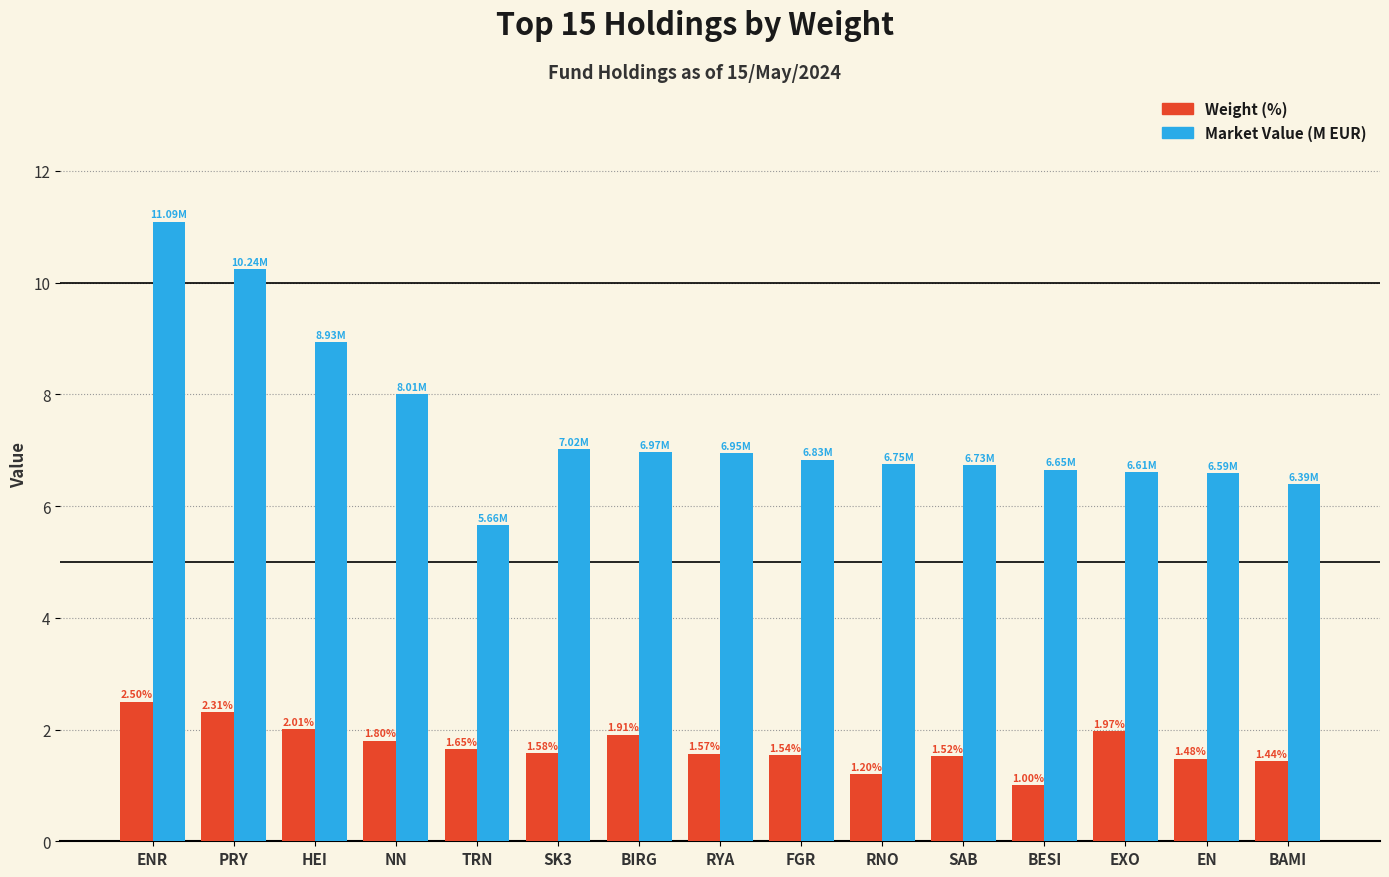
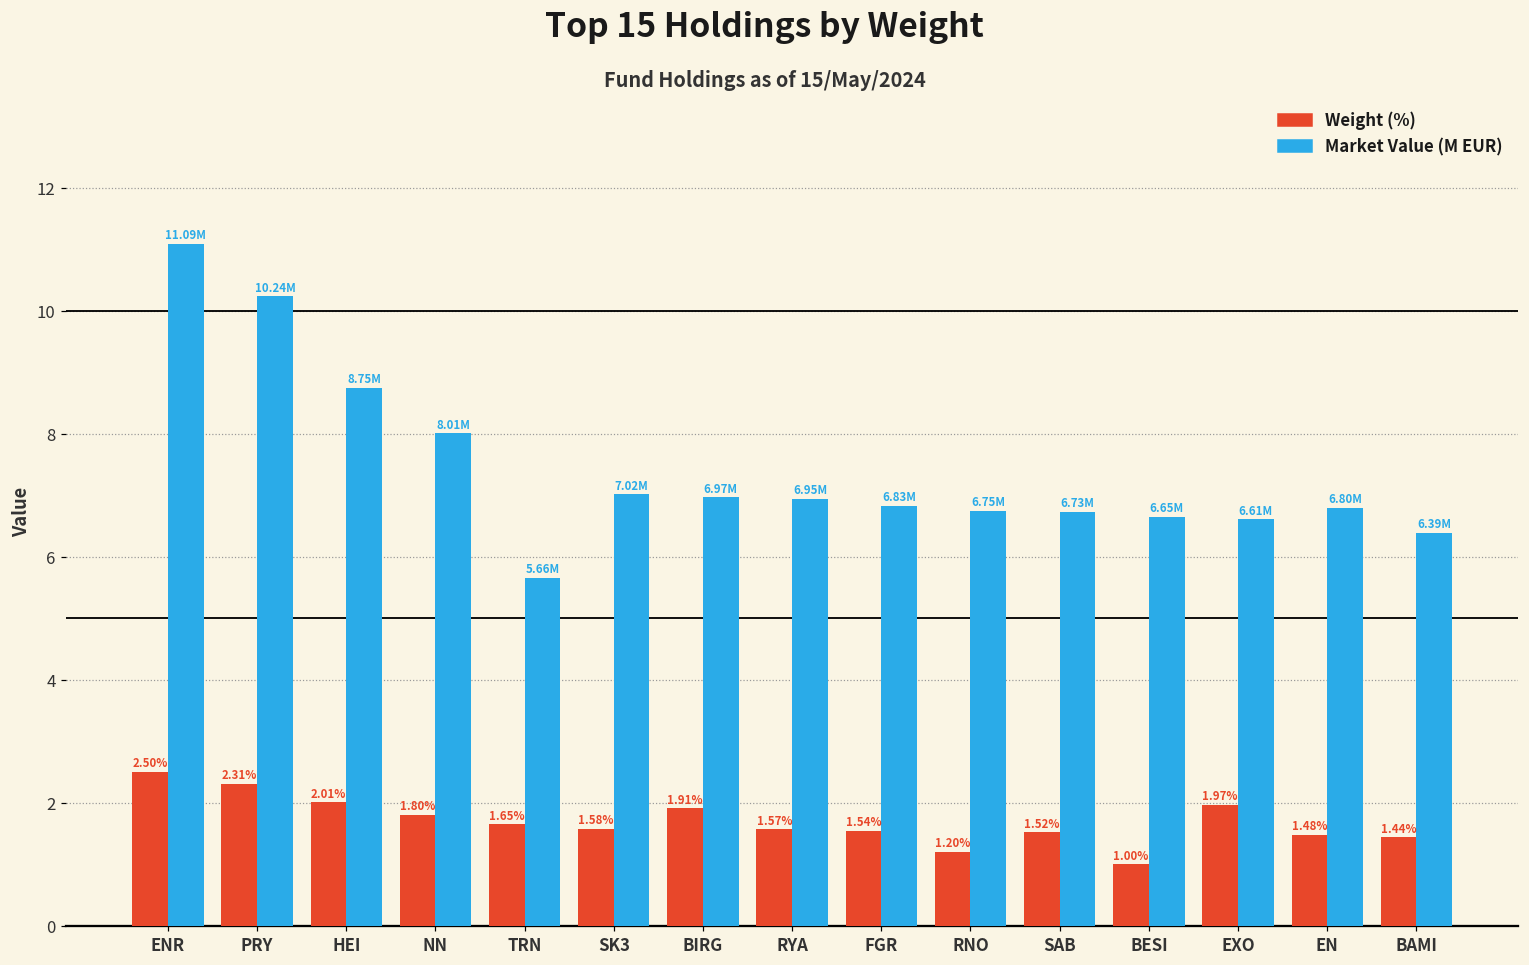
  {
    "Weight (%)": {
      "ENR": "2.50%",
      "PRY": "2.31%",
      "HEI": "2.01%",
      "NN": "1.80%",
      "TRN": "1.65%",
      "SK3": "1.58%",
      "BIRG": "1.91%",
      "RYA": "1.57%",
      "FGR": "1.54%",
      "RNO": "1.20%",
      "SAB": "1.52%",
      "BESI": "1.00%",
      "EXO": "1.97%",
      "EN": "1.48%",
      "BAMI": "1.44%"
    },
    "Market Value (M EUR)": {
      "ENR": "11.09M",
      "PRY": "10.24M",
-     "HEI": "8.93M",
+     "HEI": "8.75M",
      "NN": "8.01M",
      "TRN": "5.66M",
      "SK3": "7.02M",
      "BIRG": "6.97M",
      "RYA": "6.95M",
      "FGR": "6.83M",
      "RNO": "6.75M",
      "SAB": "6.73M",
      "BESI": "6.65M",
      "EXO": "6.61M",
-     "EN": "6.59M",
+     "EN": "6.80M",
      "BAMI": "6.39M"
    }
  }
